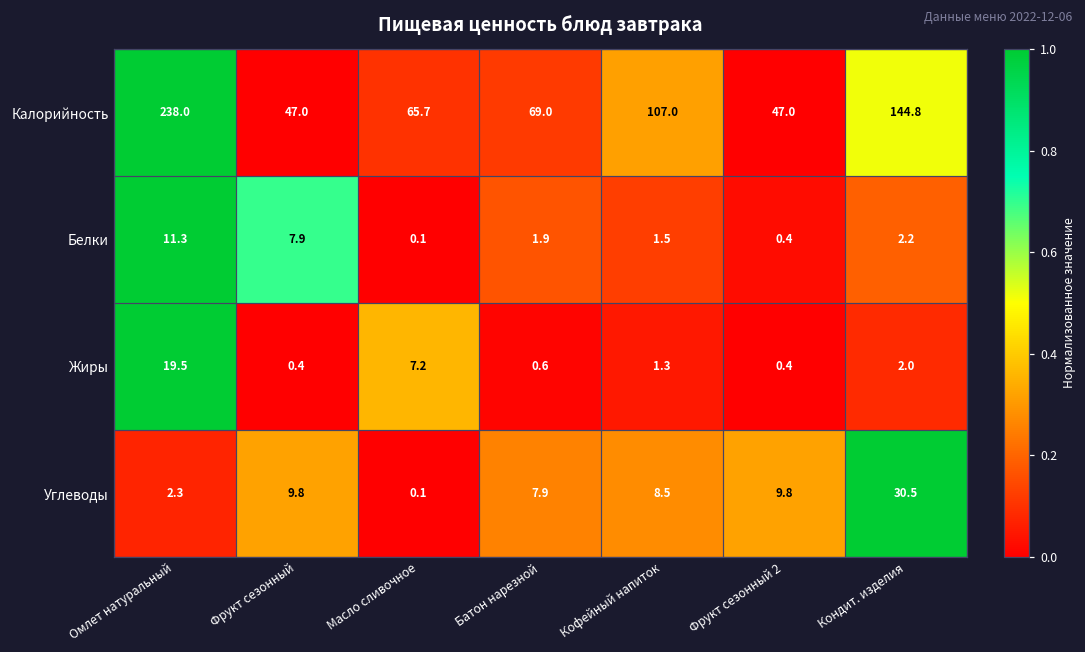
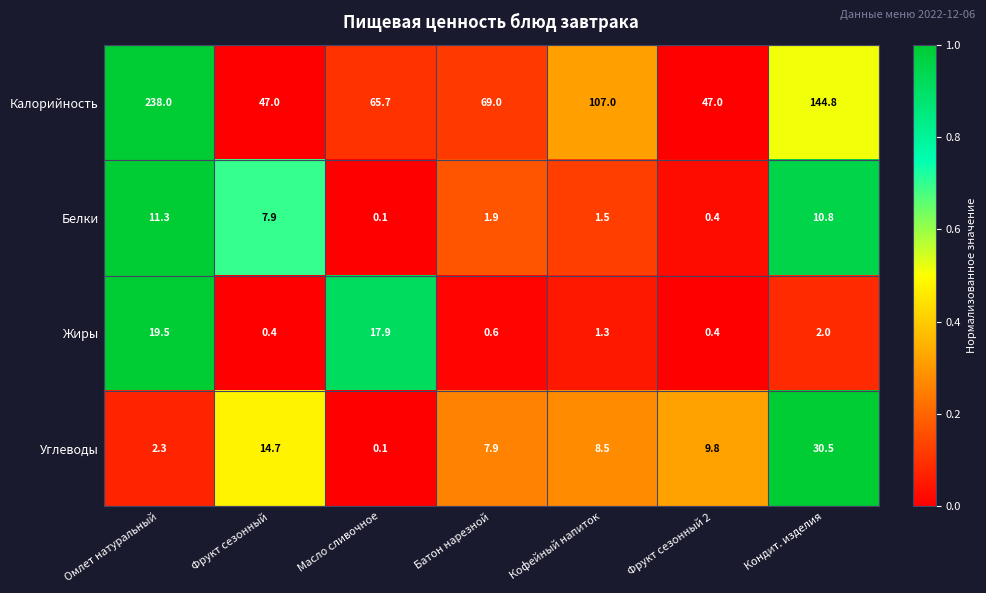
  {
    "Калорийность": {
      "Омлет натуральный": 238.0,
      "Фрукт сезонный": 47.0,
      "Масло сливочное": 65.7,
      "Батон нарезной": 69.0,
      "Кофейный напиток": 107.0,
      "Фрукт сезонный 2": 47.0,
      "Кондит. изделия": 144.8
    },
    "Белки": {
      "Омлет натуральный": 11.3,
      "Фрукт сезонный": 7.9,
      "Масло сливочное": 0.1,
      "Батон нарезной": 1.9,
      "Кофейный напиток": 1.5,
      "Фрукт сезонный 2": 0.4,
-     "Кондит. изделия": 2.2
+     "Кондит. изделия": 10.8
    },
    "Жиры": {
      "Омлет натуральный": 19.5,
      "Фрукт сезонный": 0.4,
-     "Масло сливочное": 7.2,
+     "Масло сливочное": 17.9,
      "Батон нарезной": 0.6,
      "Кофейный напиток": 1.3,
      "Фрукт сезонный 2": 0.4,
      "Кондит. изделия": 2.0
    },
    "Углеводы": {
      "Омлет натуральный": 2.3,
-     "Фрукт сезонный": 9.8,
+     "Фрукт сезонный": 14.7,
      "Масло сливочное": 0.1,
      "Батон нарезной": 7.9,
      "Кофейный напиток": 8.5,
      "Фрукт сезонный 2": 9.8,
      "Кондит. изделия": 30.5
    }
  }
